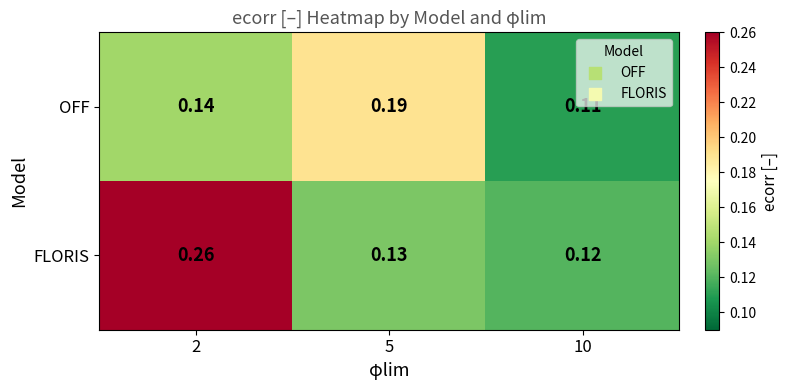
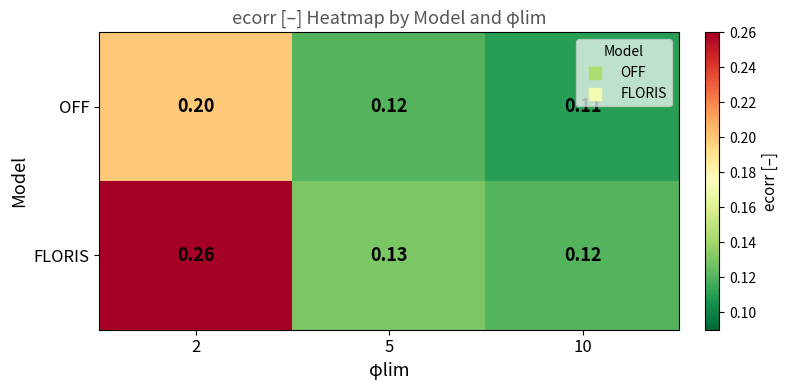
  {
    "OFF": {
-     "2": 0.14,
-     "5": 0.19
+     "2": 0.20,
+     "5": 0.12
    },
    "FLORIS": {
      "2": 0.26,
      "5": 0.13,
      "10": 0.12
    }
  }
